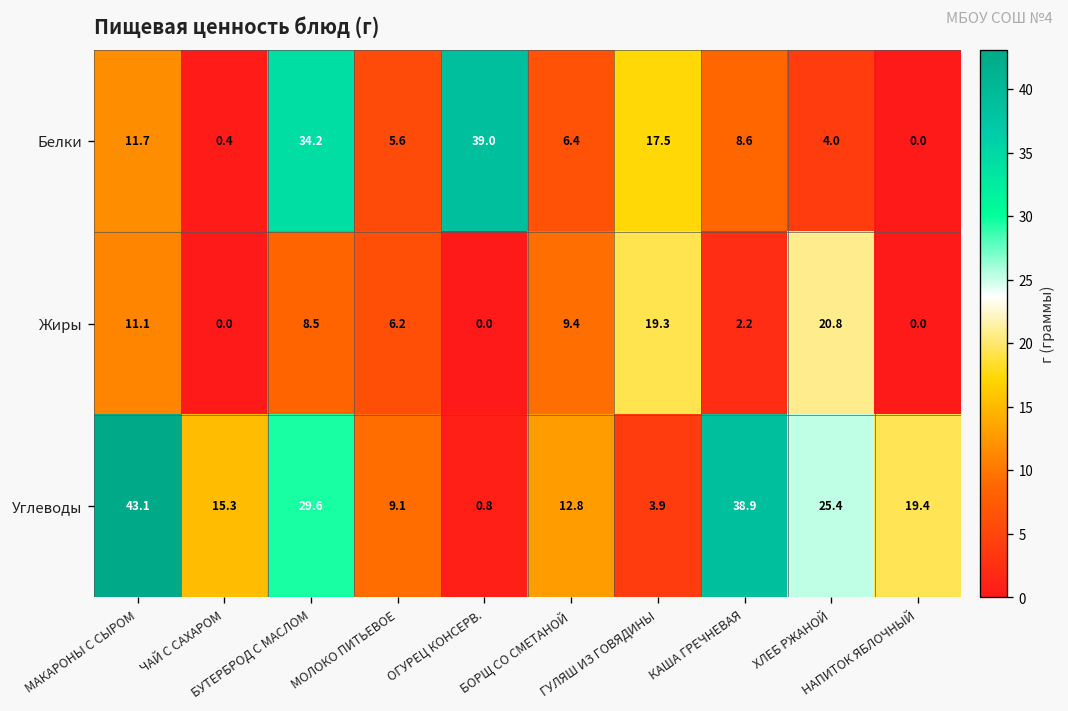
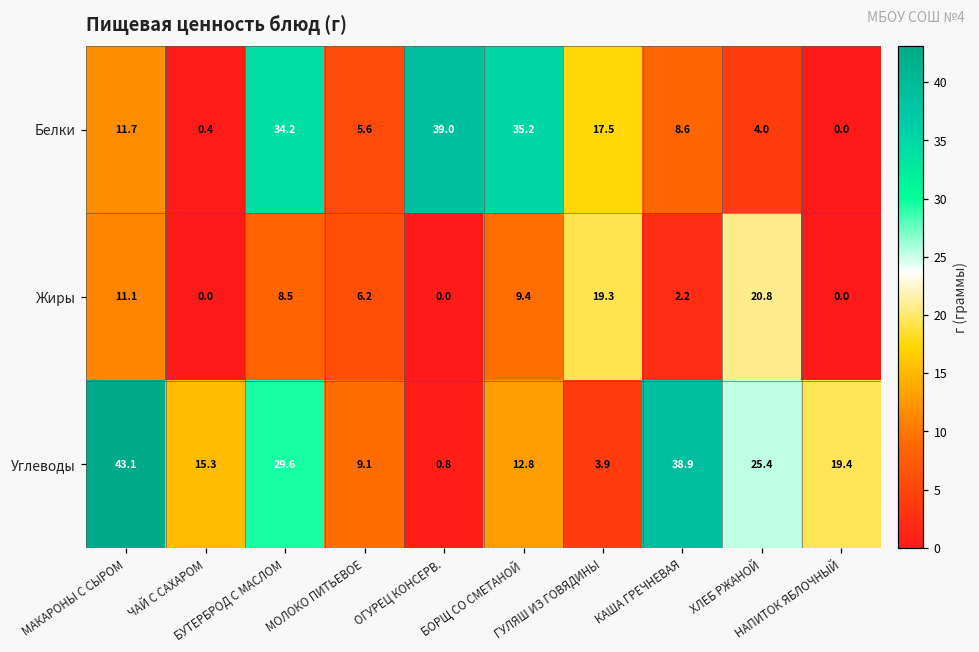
  {
    "Белки": {
      "МАКАРОНЫ С СЫРОМ": 11.7,
      "ЧАЙ С САХАРОМ": 0.4,
      "БУТЕРБРОД С МАСЛОМ": 34.2,
      "МОЛОКО ПИТЬЕВОЕ": 5.6,
      "ОГУРЕЦ КОНСЕРВ.": 39.0,
-     "БОРЩ СО СМЕТАНОЙ": 6.4,
+     "БОРЩ СО СМЕТАНОЙ": 35.2,
      "ГУЛЯШ ИЗ ГОВЯДИНЫ": 17.5,
      "КАША ГРЕЧНЕВАЯ": 8.6,
      "ХЛЕБ РЖАНОЙ": 4.0,
      "НАПИТОК ЯБЛОЧНЫЙ": 0.0
    },
    "Жиры": {
      "МАКАРОНЫ С СЫРОМ": 11.1,
      "ЧАЙ С САХАРОМ": 0.0,
      "БУТЕРБРОД С МАСЛОМ": 8.5,
      "МОЛОКО ПИТЬЕВОЕ": 6.2,
      "ОГУРЕЦ КОНСЕРВ.": 0.0,
      "БОРЩ СО СМЕТАНОЙ": 9.4,
      "ГУЛЯШ ИЗ ГОВЯДИНЫ": 19.3,
      "КАША ГРЕЧНЕВАЯ": 2.2,
      "ХЛЕБ РЖАНОЙ": 20.8,
      "НАПИТОК ЯБЛОЧНЫЙ": 0.0
    },
    "Углеводы": {
      "МАКАРОНЫ С СЫРОМ": 43.1,
      "ЧАЙ С САХАРОМ": 15.3,
      "БУТЕРБРОД С МАСЛОМ": 29.6,
      "МОЛОКО ПИТЬЕВОЕ": 9.1,
      "ОГУРЕЦ КОНСЕРВ.": 0.8,
      "БОРЩ СО СМЕТАНОЙ": 12.8,
      "ГУЛЯШ ИЗ ГОВЯДИНЫ": 3.9,
      "КАША ГРЕЧНЕВАЯ": 38.9,
      "ХЛЕБ РЖАНОЙ": 25.4,
      "НАПИТОК ЯБЛОЧНЫЙ": 19.4
    }
  }
